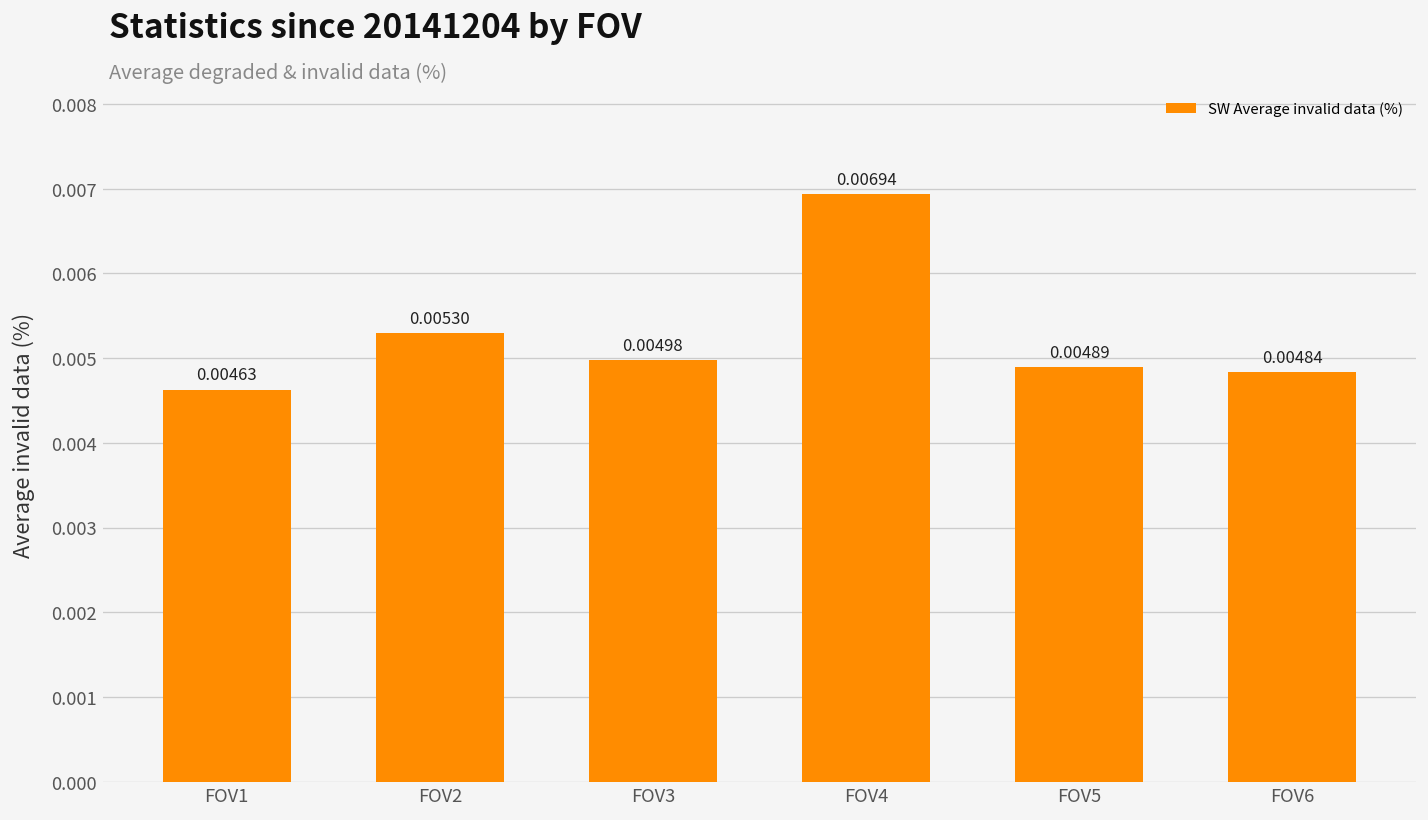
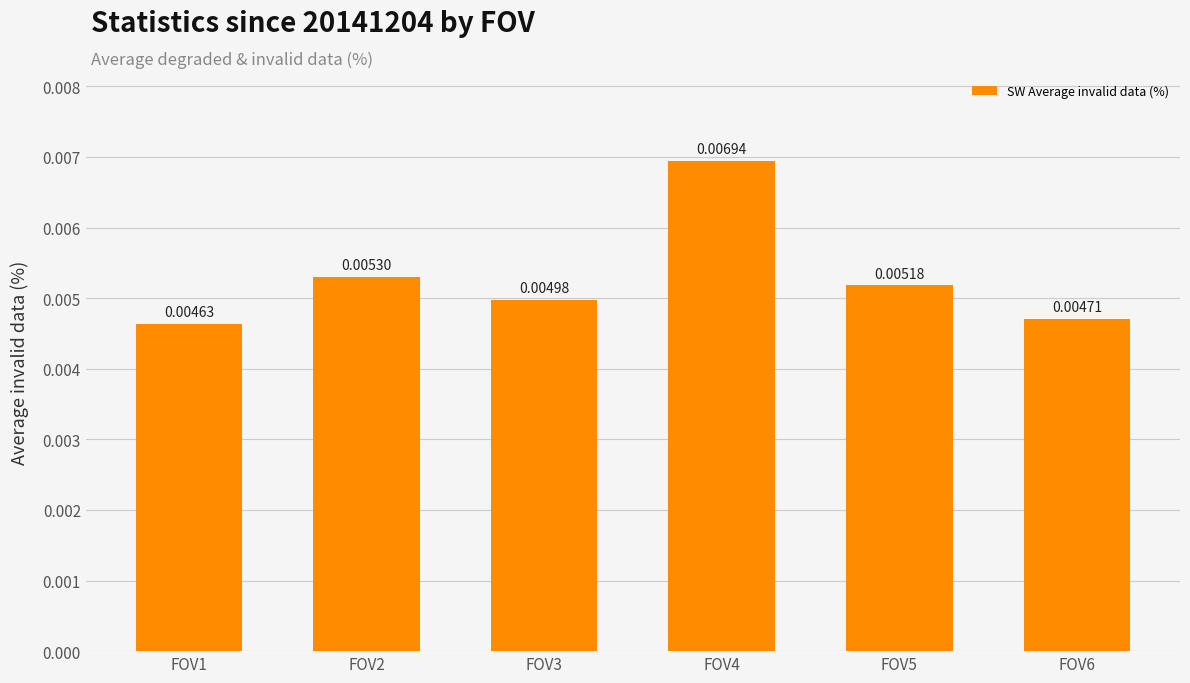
  {
    "FOV1": 0.00463,
    "FOV2": 0.00530,
    "FOV3": 0.00498,
    "FOV4": 0.00694,
-   "FOV5": 0.00489,
-   "FOV6": 0.00484
+   "FOV5": 0.00518,
+   "FOV6": 0.00471
  }
